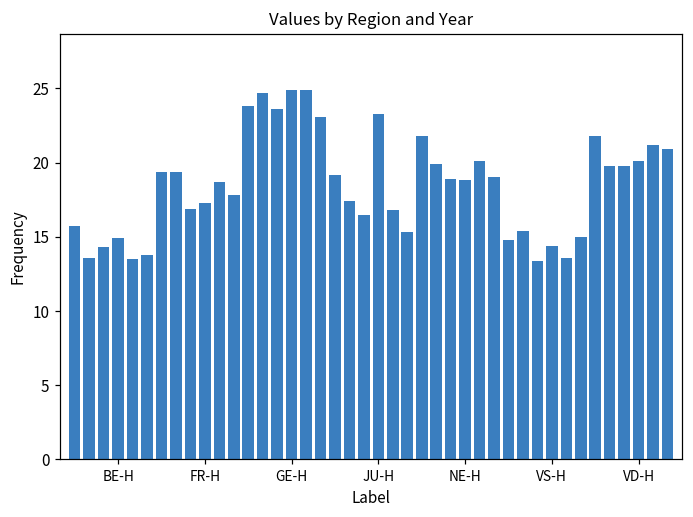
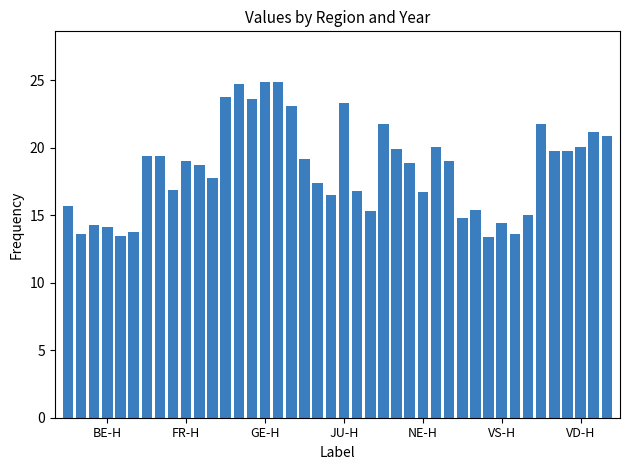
  {
-   "BE-H": 14.9,
-   "FR-H": 17.3,
+   "BE-H": 14.1,
+   "FR-H": 19.0,
    "GE-H": 24.9,
    "JU-H": 23.3,
-   "NE-H": 18.8,
+   "NE-H": 16.7,
    "VS-H": 14.4,
    "VD-H": 20.1
  }
